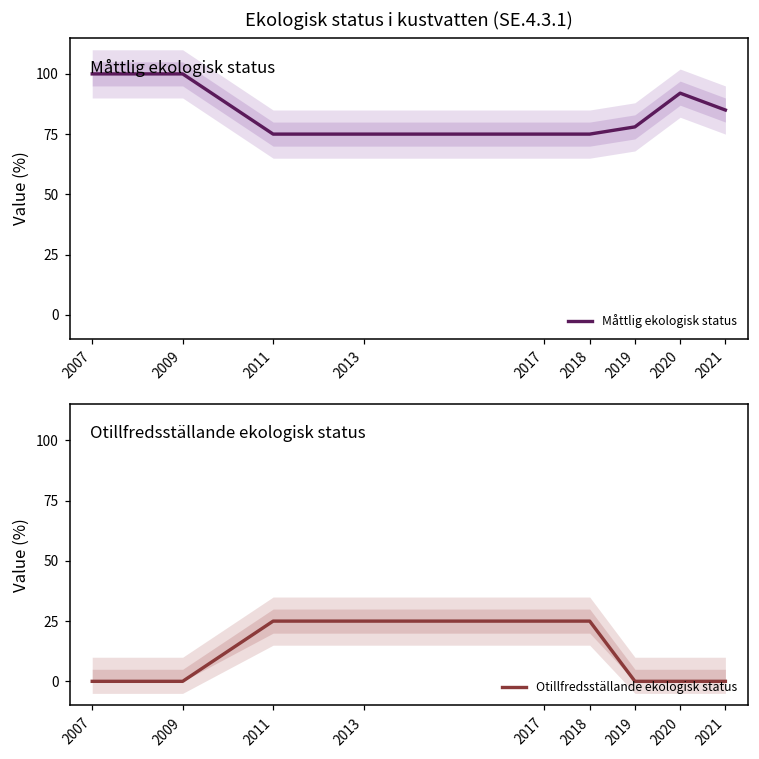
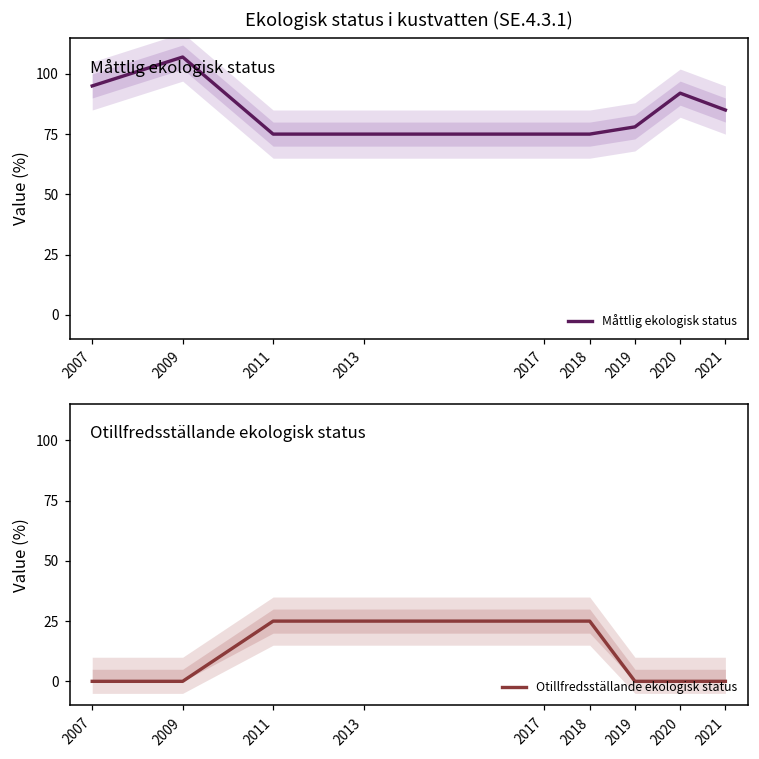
  {
    "Ekologisk status i kustvatten (SE.4.3.1)": {
      "Måttlig ekologisk status": {
-       "2007": 100,
-       "2009": 100,
+       "2007": 95,
+       "2009": 107,
        "2011": 75,
        "2013": 75,
        "2017": 75,
        "2018": 75,
        "2019": 78,
        "2020": 92,
        "2021": 85
      }
    }
  }
